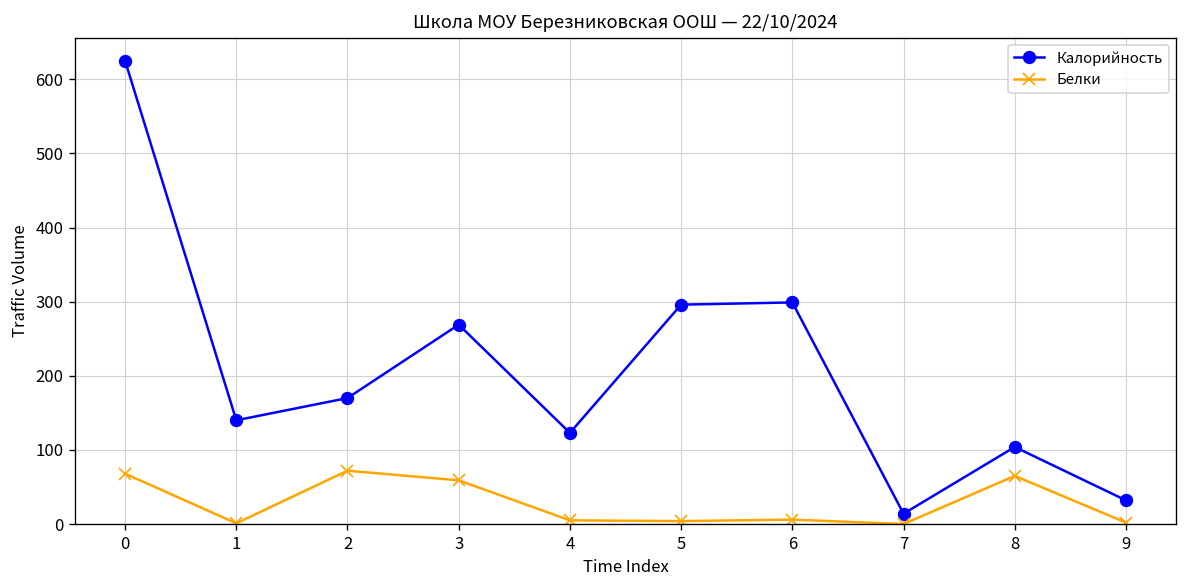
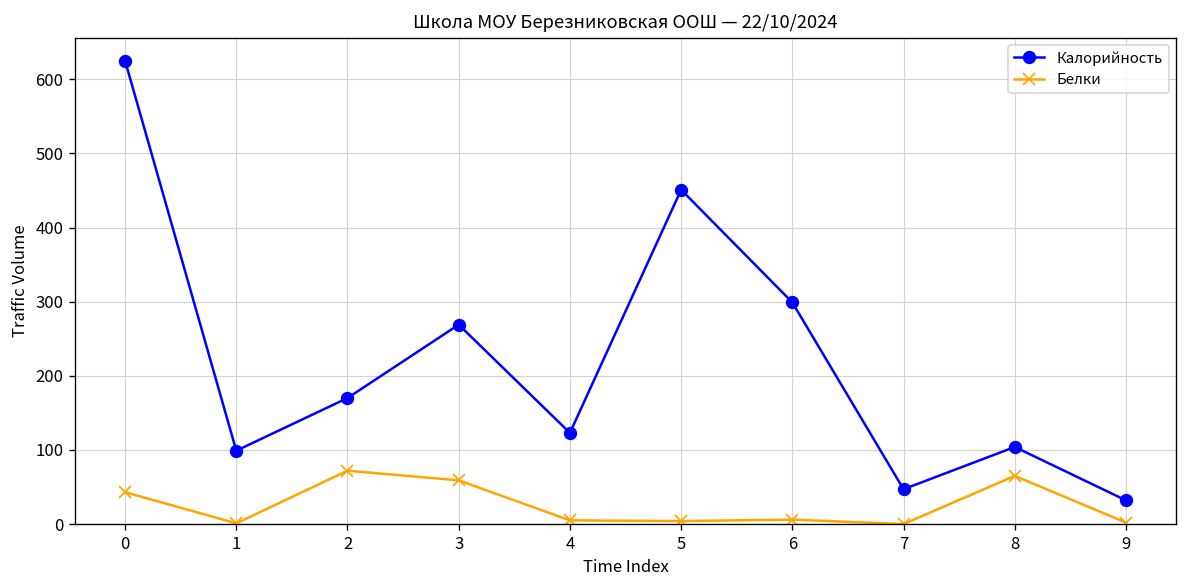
  {
    "Калорийность": {
      "0": 630,
-     "1": 140,
+     "1": 100,
      "2": 170,
      "3": 270,
      "4": 120,
-     "5": 300,
+     "5": 450,
      "6": 300,
-     "7": 10,
+     "7": 50,
      "8": 100,
      "9": 30
    },
    "Белки": {
-     "0": 70,
+     "0": 40,
      "1": 0,
      "2": 70,
      "3": 60,
      "4": 10,
      "5": 0,
      "6": 10,
      "7": 0,
      "8": 70,
      "9": 0
    }
  }
